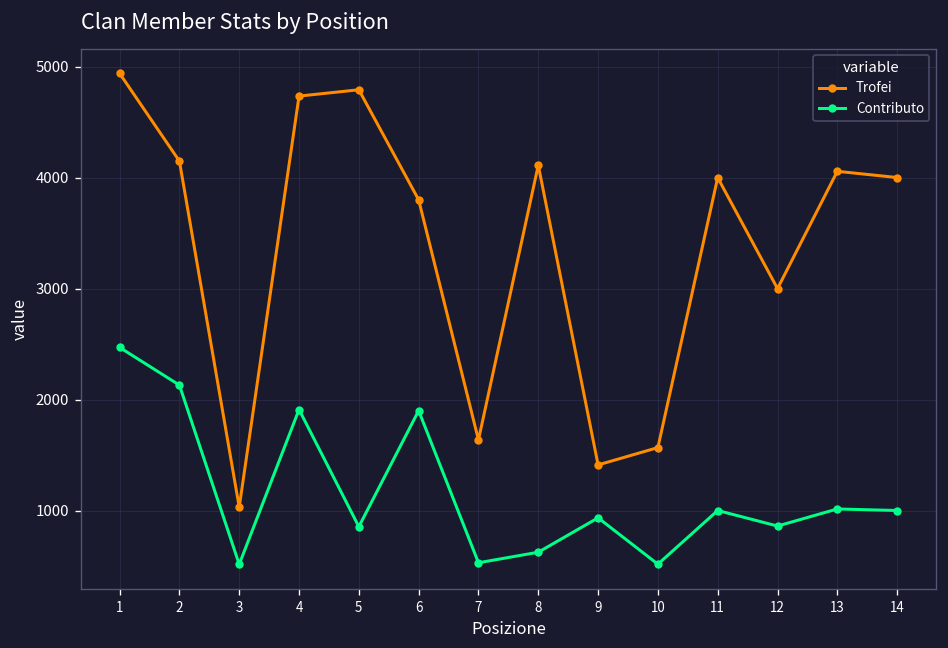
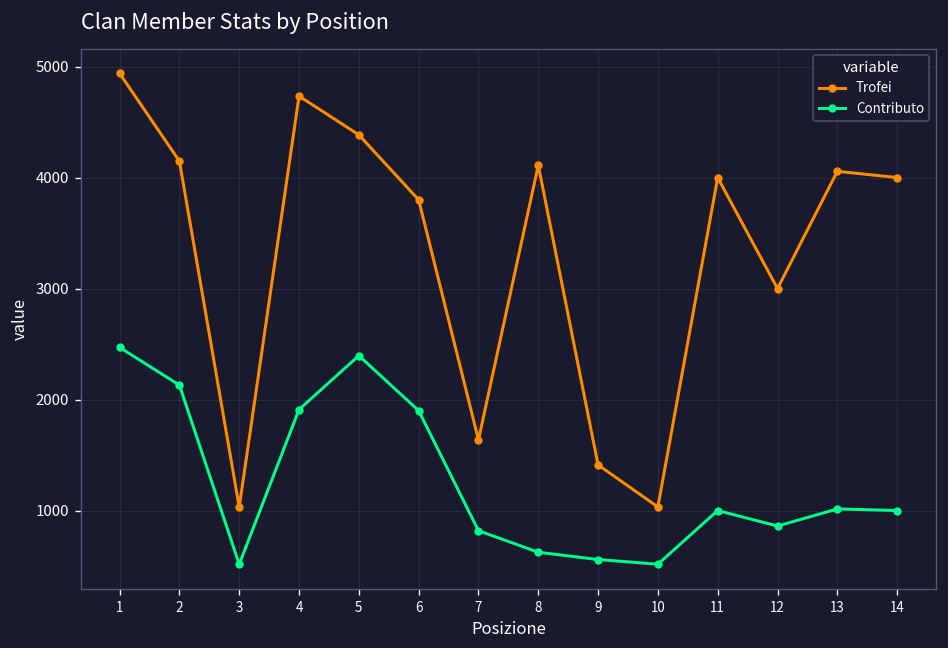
  {
    "Trofei": {
      "1": 4900,
      "2": 4100,
      "3": 1000,
      "4": 4700,
-     "5": 4800,
+     "5": 4400,
      "6": 3800,
      "7": 1600,
      "8": 4100,
      "9": 1400,
-     "10": 1600,
+     "10": 1000,
      "11": 4000,
      "12": 3000,
      "13": 4100,
      "14": 4000
    },
    "Contributo": {
      "1": 2500,
      "2": 2100,
      "3": 500,
      "4": 1900,
-     "5": 900,
+     "5": 2400,
      "6": 1900,
-     "7": 500,
+     "7": 800,
      "8": 600,
-     "9": 900,
+     "9": 600,
      "10": 500,
      "11": 1000,
      "12": 900,
      "13": 1000,
      "14": 1000
    }
  }
